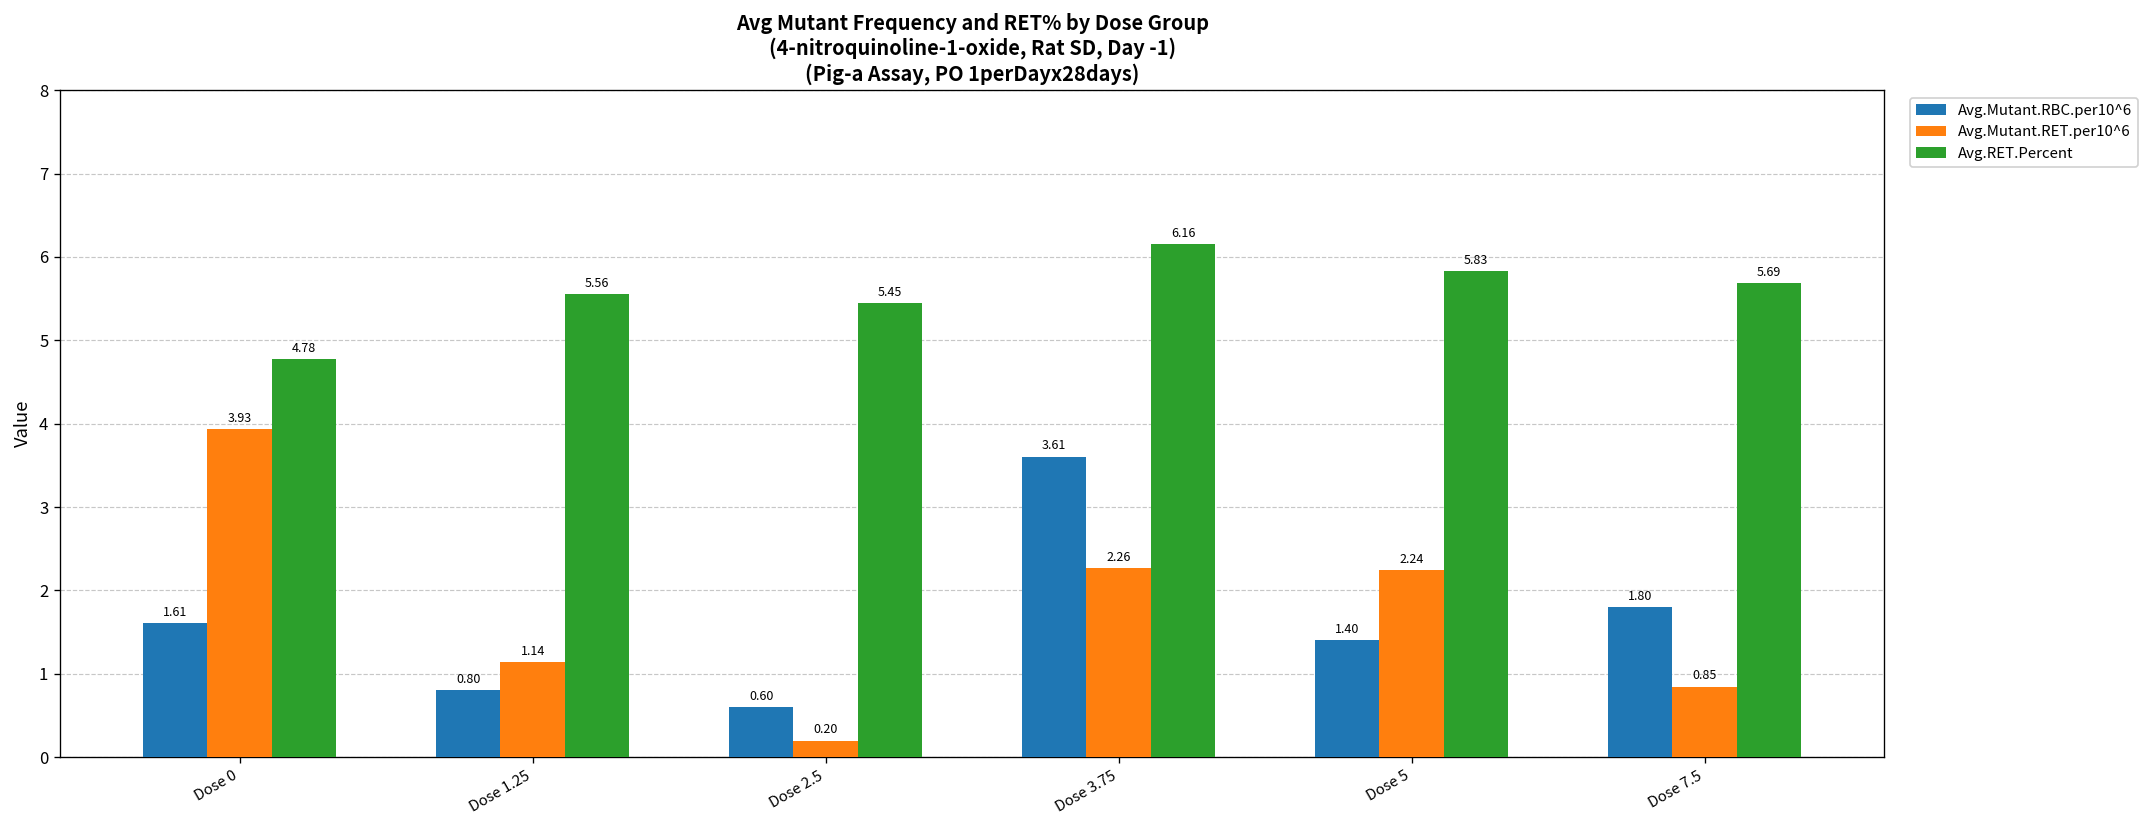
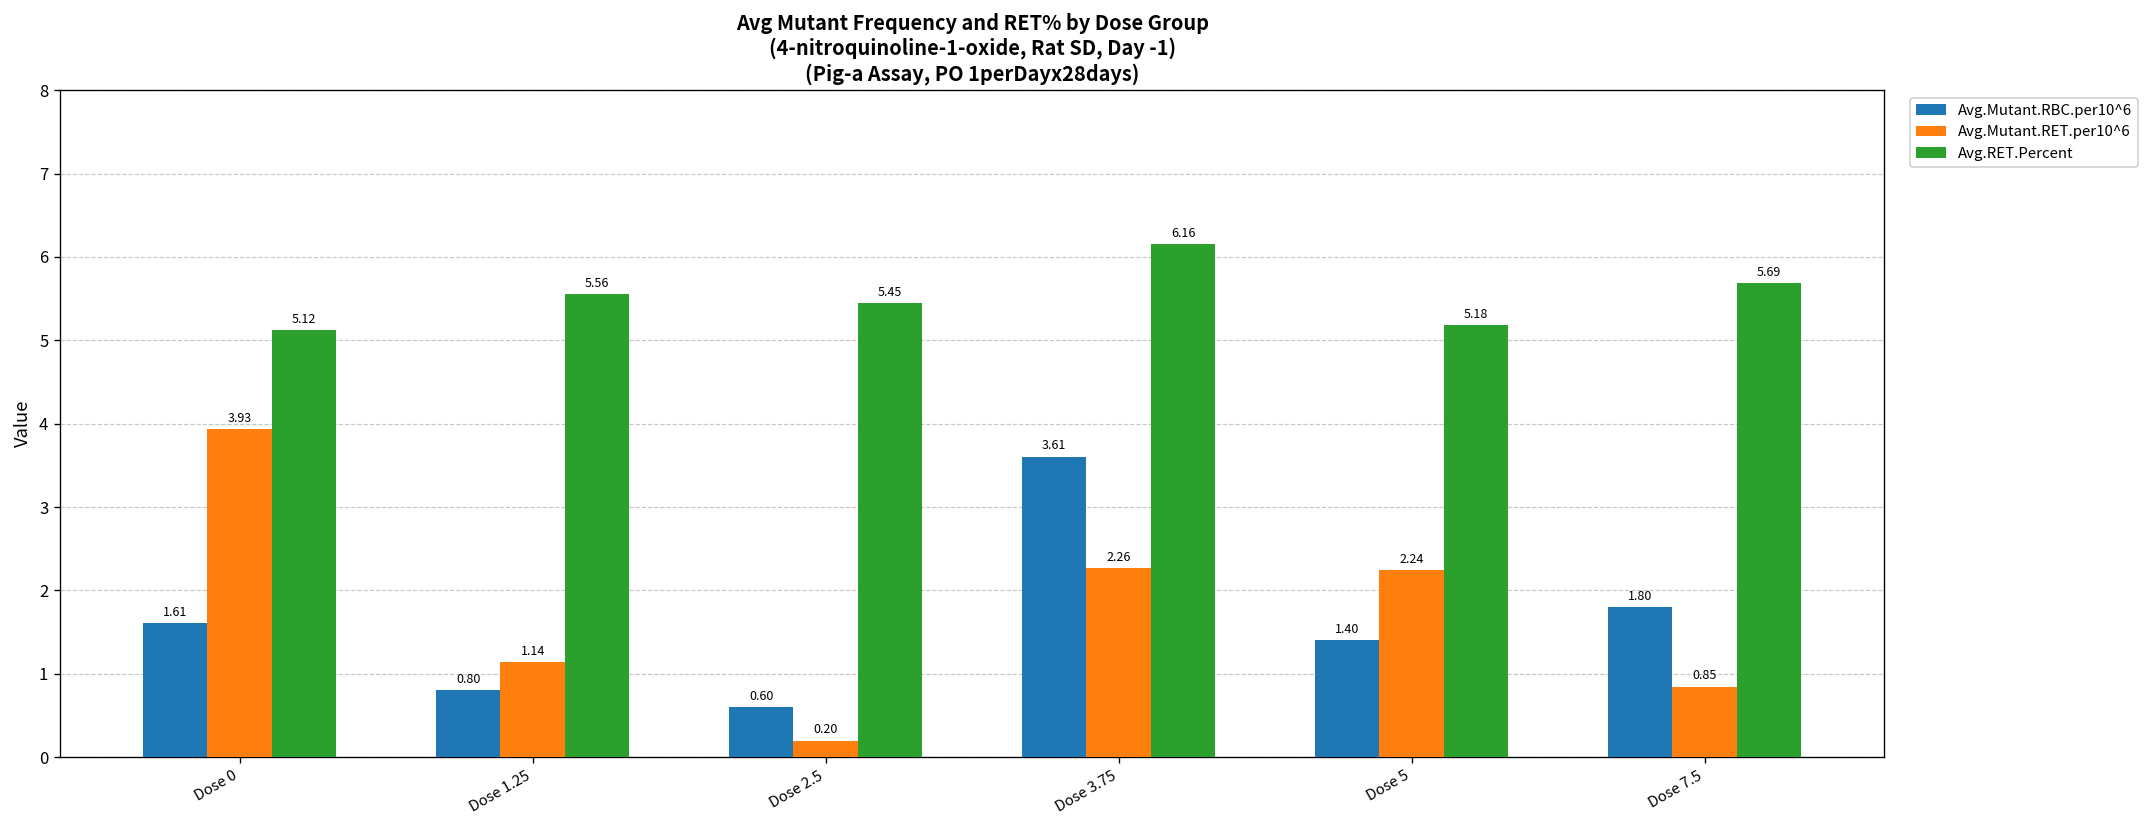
  {
    "Avg.Mutant.RBC.per10^6": {
      "Dose 0": 1.61,
      "Dose 1.25": 0.80,
      "Dose 2.5": 0.60,
      "Dose 3.75": 3.61,
      "Dose 5": 1.40,
      "Dose 7.5": 1.80
    },
    "Avg.Mutant.RET.per10^6": {
      "Dose 0": 3.93,
      "Dose 1.25": 1.14,
      "Dose 2.5": 0.20,
      "Dose 3.75": 2.26,
      "Dose 5": 2.24,
      "Dose 7.5": 0.85
    },
    "Avg.RET.Percent": {
-     "Dose 0": 4.78,
+     "Dose 0": 5.12,
      "Dose 1.25": 5.56,
      "Dose 2.5": 5.45,
      "Dose 3.75": 6.16,
-     "Dose 5": 5.83,
+     "Dose 5": 5.18,
      "Dose 7.5": 5.69
    }
  }
